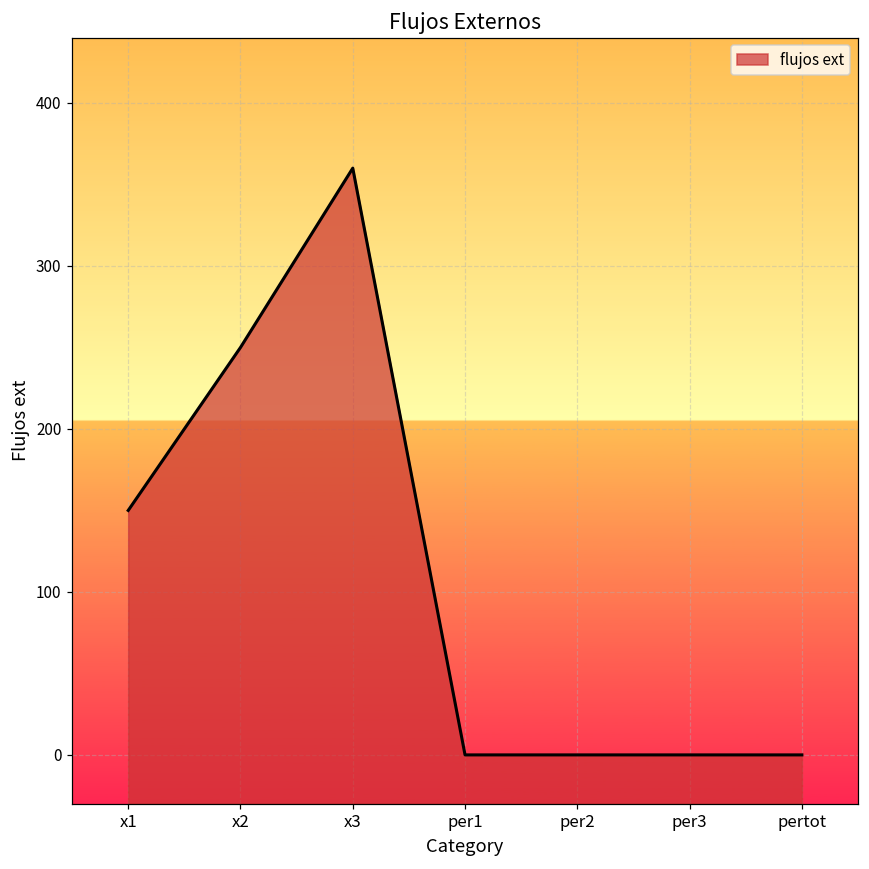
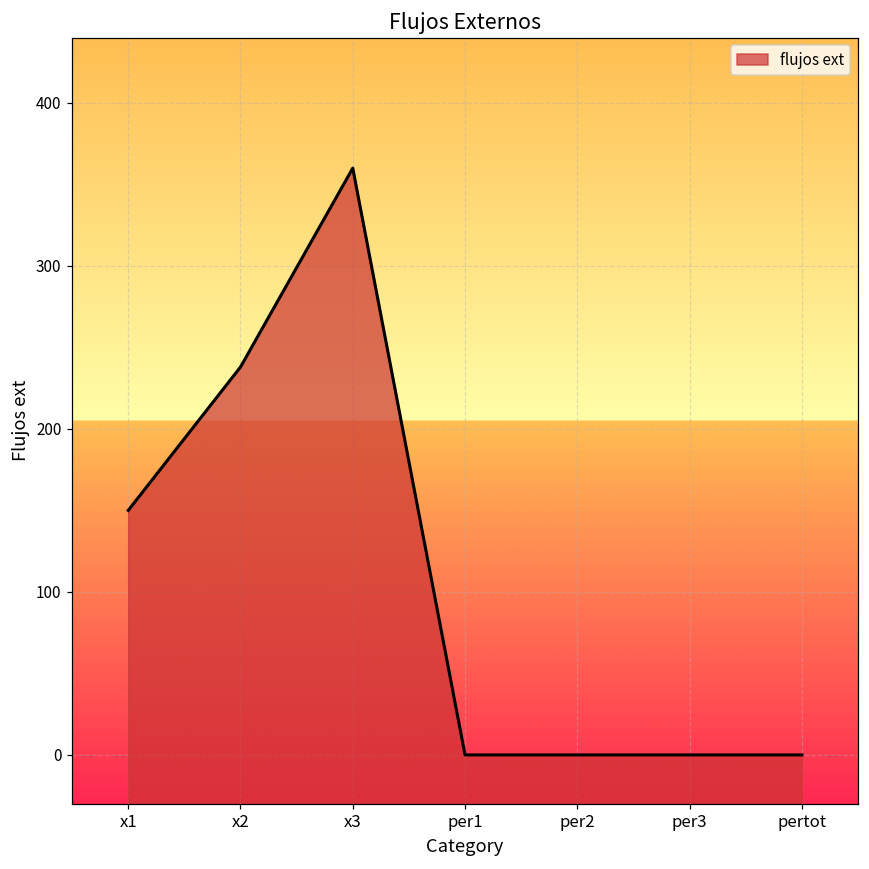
  {
    "x1": 150,
-   "x2": 250,
+   "x2": 238,
    "x3": 360,
    "per1": 0,
    "per2": 0,
    "per3": 0,
    "pertot": 0
  }
